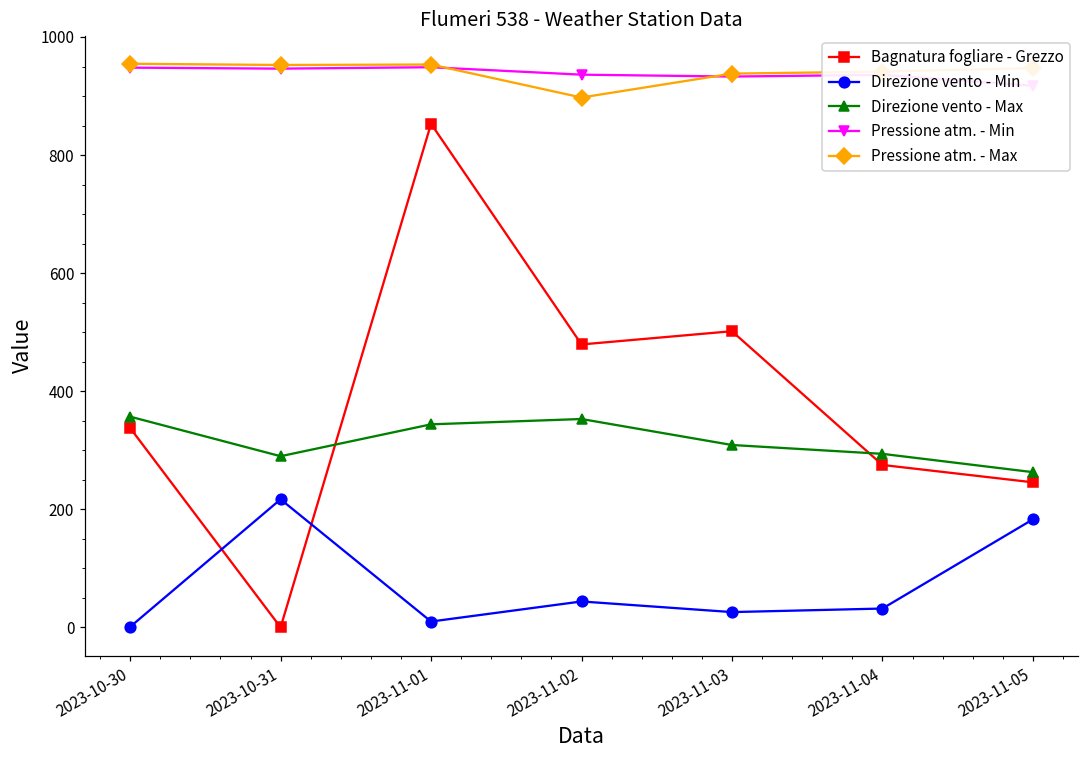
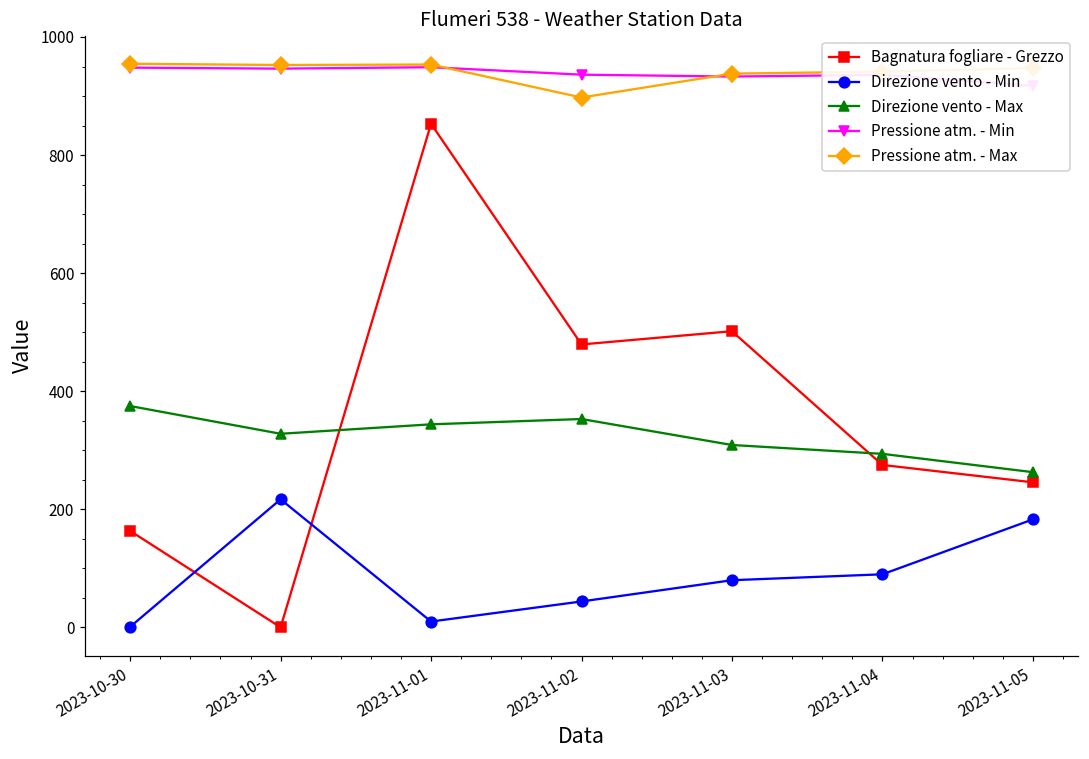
  {
    "Bagnatura fogliare - Grezzo": {
-     "2023-10-30": 340,
+     "2023-10-30": 160,
      "2023-10-31": 0,
      "2023-11-01": 850,
      "2023-11-02": 480,
      "2023-11-03": 500,
      "2023-11-04": 280,
      "2023-11-05": 250
    },
    "Direzione vento - Min": {
      "2023-10-30": 0,
      "2023-10-31": 220,
      "2023-11-01": 10,
      "2023-11-02": 40,
-     "2023-11-03": 30,
-     "2023-11-04": 30,
+     "2023-11-03": 80,
+     "2023-11-04": 90,
      "2023-11-05": 180
    },
    "Direzione vento - Max": {
-     "2023-10-30": 360,
-     "2023-10-31": 290,
+     "2023-10-30": 380,
+     "2023-10-31": 330,
      "2023-11-01": 340,
      "2023-11-02": 350,
      "2023-11-03": 310,
      "2023-11-04": 290,
      "2023-11-05": 260
    },
    "Pressione atm. - Min": {
      "2023-10-30": 950,
      "2023-10-31": 950,
      "2023-11-02": 940,
      "2023-11-03": 930
    },
    "Pressione atm. - Max": {
      "2023-10-30": 950,
      "2023-10-31": 950,
      "2023-11-02": 900,
      "2023-11-03": 940
    }
  }
